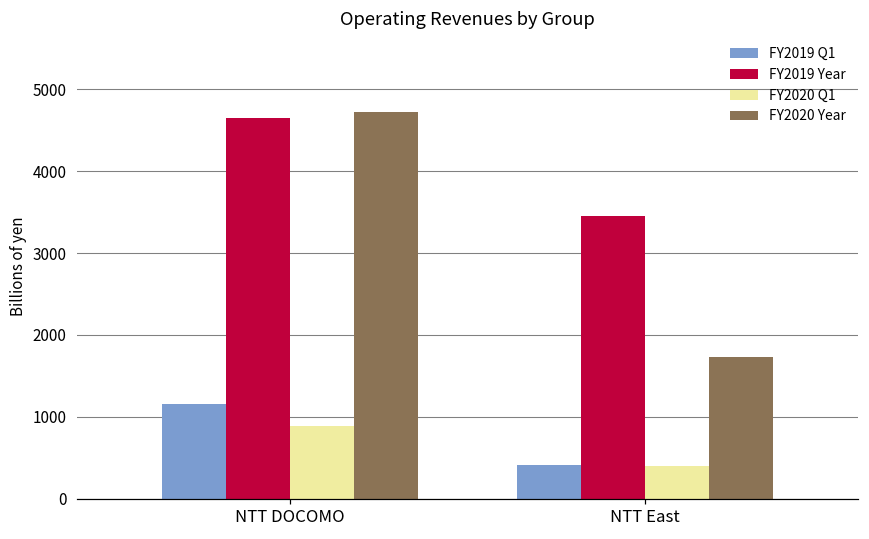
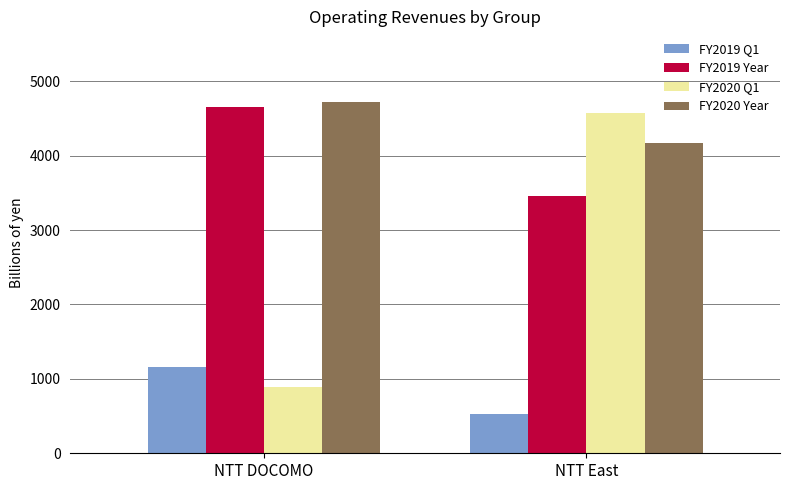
  {
    "FY2019 Q1": {
      "NTT DOCOMO": 1200,
-     "NTT East": 400
+     "NTT East": 500
    },
    "FY2019 Year": {
      "NTT DOCOMO": 4700,
      "NTT East": 3500
    },
    "FY2020 Q1": {
      "NTT DOCOMO": 900,
-     "NTT East": 400
+     "NTT East": 4600
    },
    "FY2020 Year": {
      "NTT DOCOMO": 4700,
-     "NTT East": 1700
+     "NTT East": 4200
    }
  }
